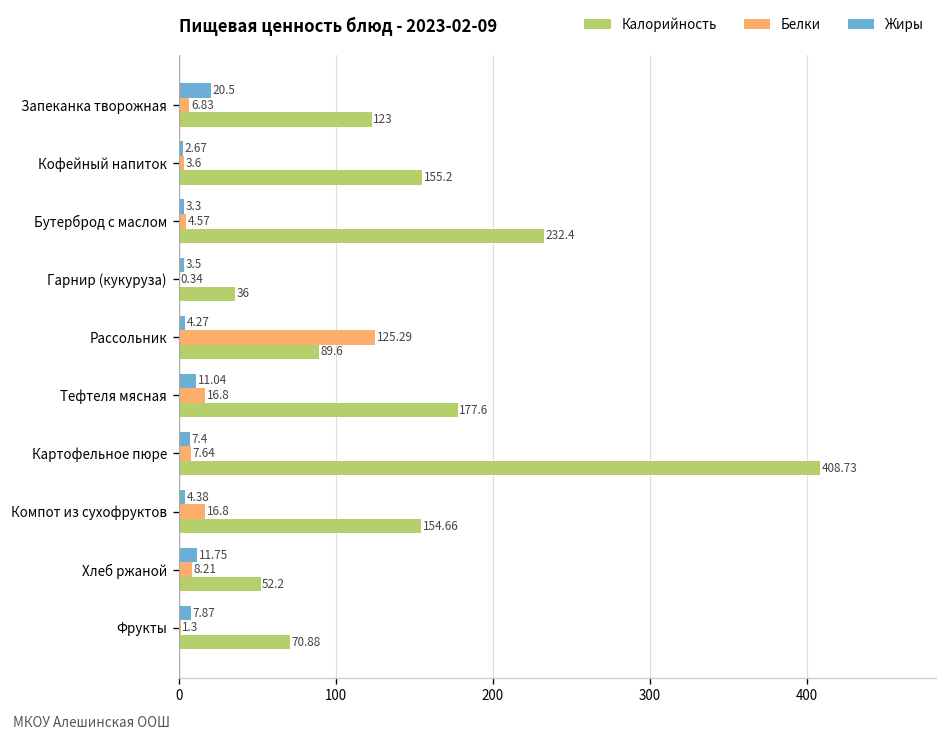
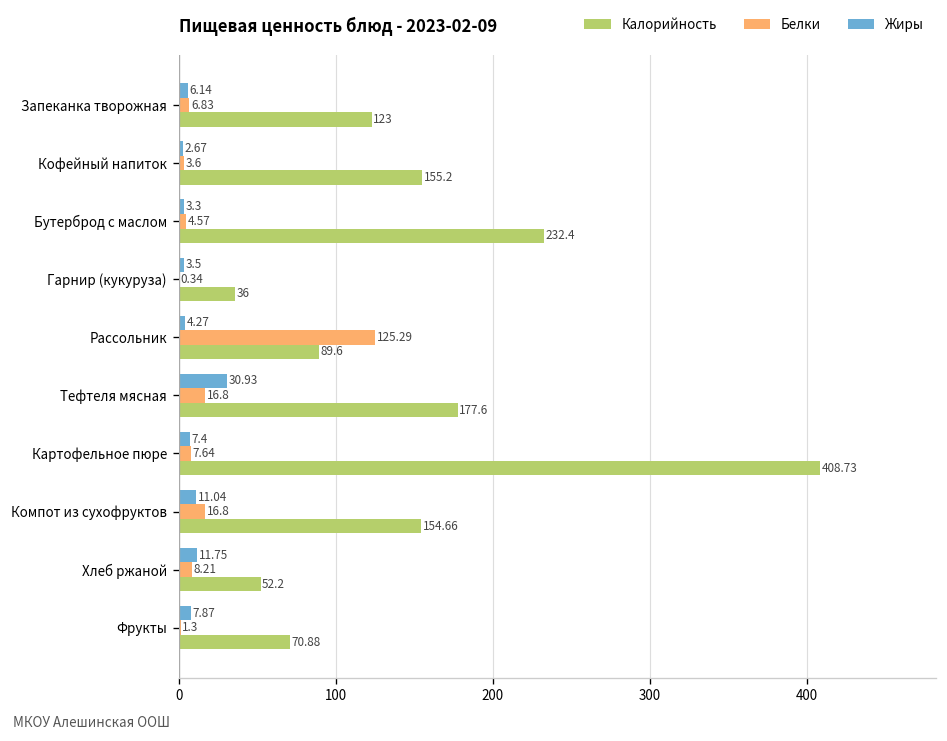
  {
    "Калорийность": {
      "Запеканка творожная": 123,
      "Кофейный напиток": 155.2,
      "Бутерброд с маслом": 232.4,
      "Гарнир (кукуруза)": 36,
      "Рассольник": 89.6,
      "Тефтеля мясная": 177.6,
      "Картофельное пюре": 408.73,
      "Компот из сухофруктов": 154.66,
      "Хлеб ржаной": 52.2,
      "Фрукты": 70.88
    },
    "Белки": {
      "Запеканка творожная": 6.83,
      "Кофейный напиток": 3.6,
      "Бутерброд с маслом": 4.57,
      "Гарнир (кукуруза)": 0.34,
      "Рассольник": 125.29,
      "Тефтеля мясная": 16.8,
      "Картофельное пюре": 7.64,
      "Компот из сухофруктов": 16.8,
      "Хлеб ржаной": 8.21,
      "Фрукты": 1.3
    },
    "Жиры": {
-     "Запеканка творожная": 20.5,
+     "Запеканка творожная": 6.14,
      "Кофейный напиток": 2.67,
      "Бутерброд с маслом": 3.3,
      "Гарнир (кукуруза)": 3.5,
      "Рассольник": 4.27,
-     "Тефтеля мясная": 11.04,
+     "Тефтеля мясная": 30.93,
      "Картофельное пюре": 7.4,
-     "Компот из сухофруктов": 4.38,
+     "Компот из сухофруктов": 11.04,
      "Хлеб ржаной": 11.75,
      "Фрукты": 7.87
    }
  }
